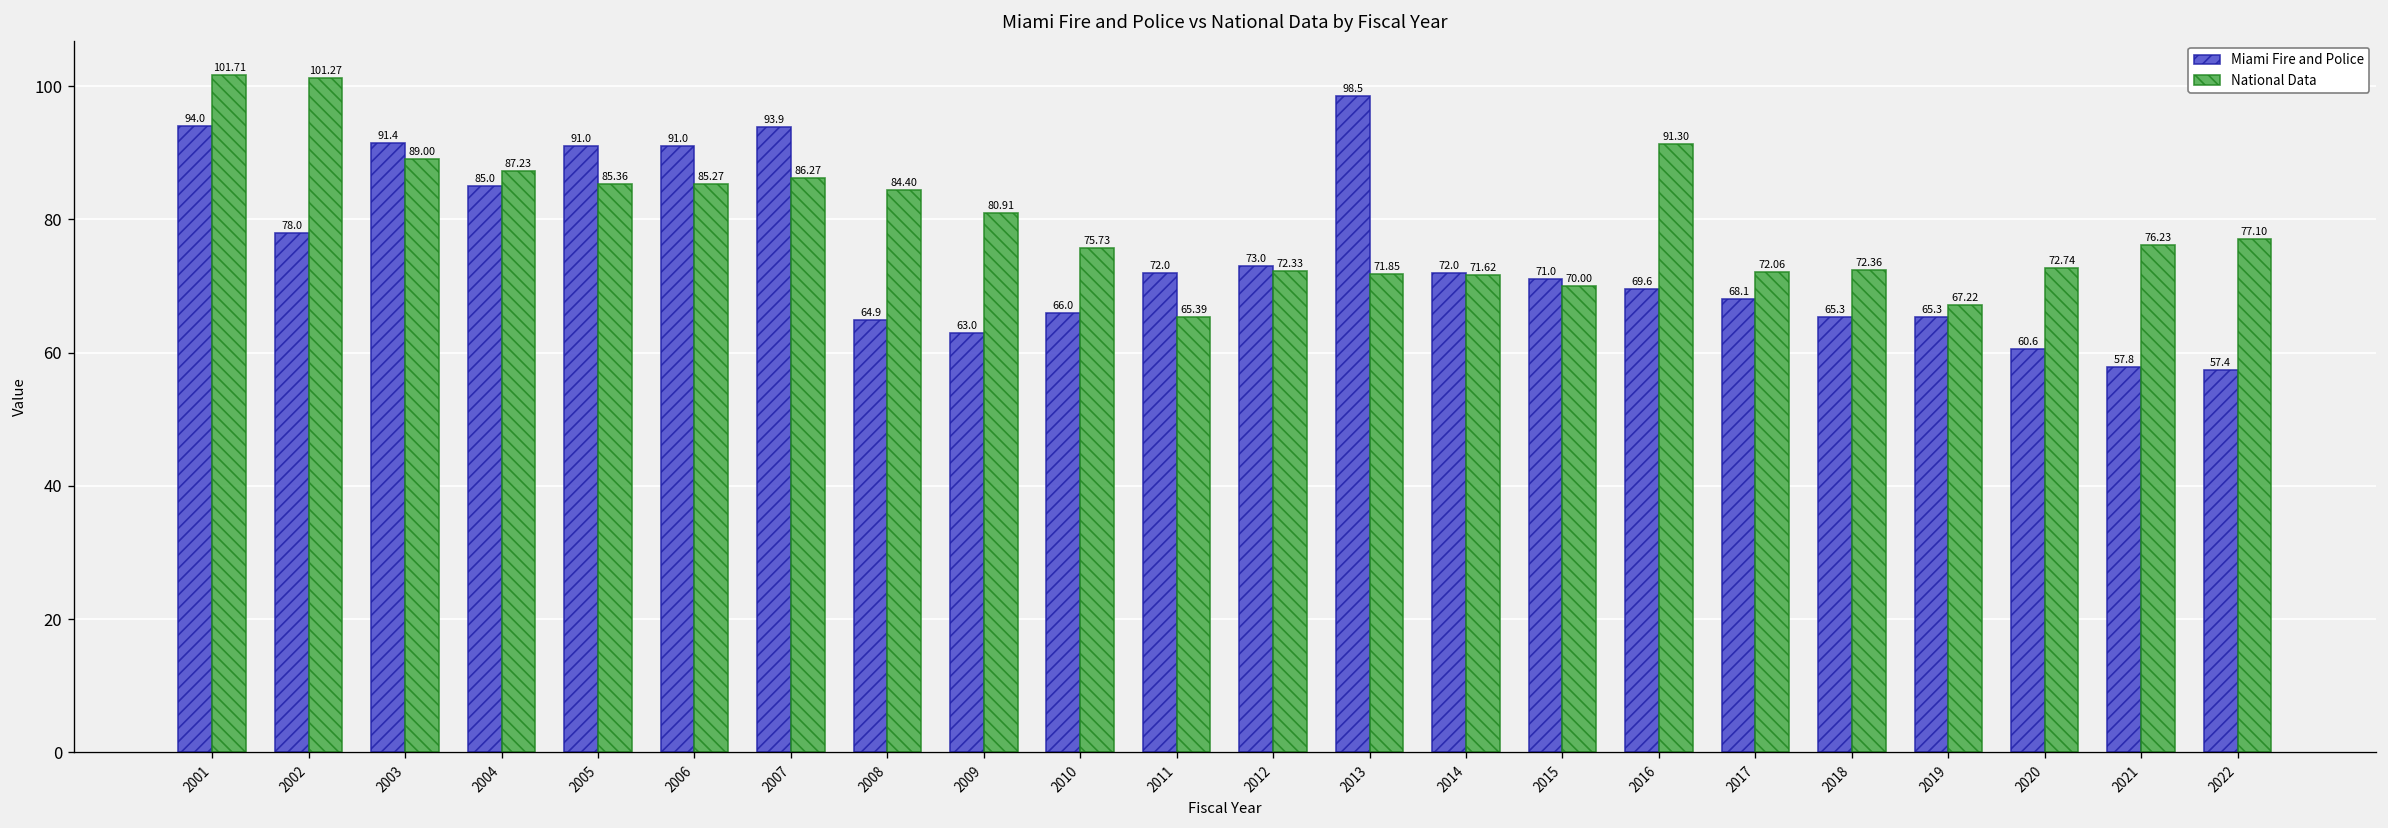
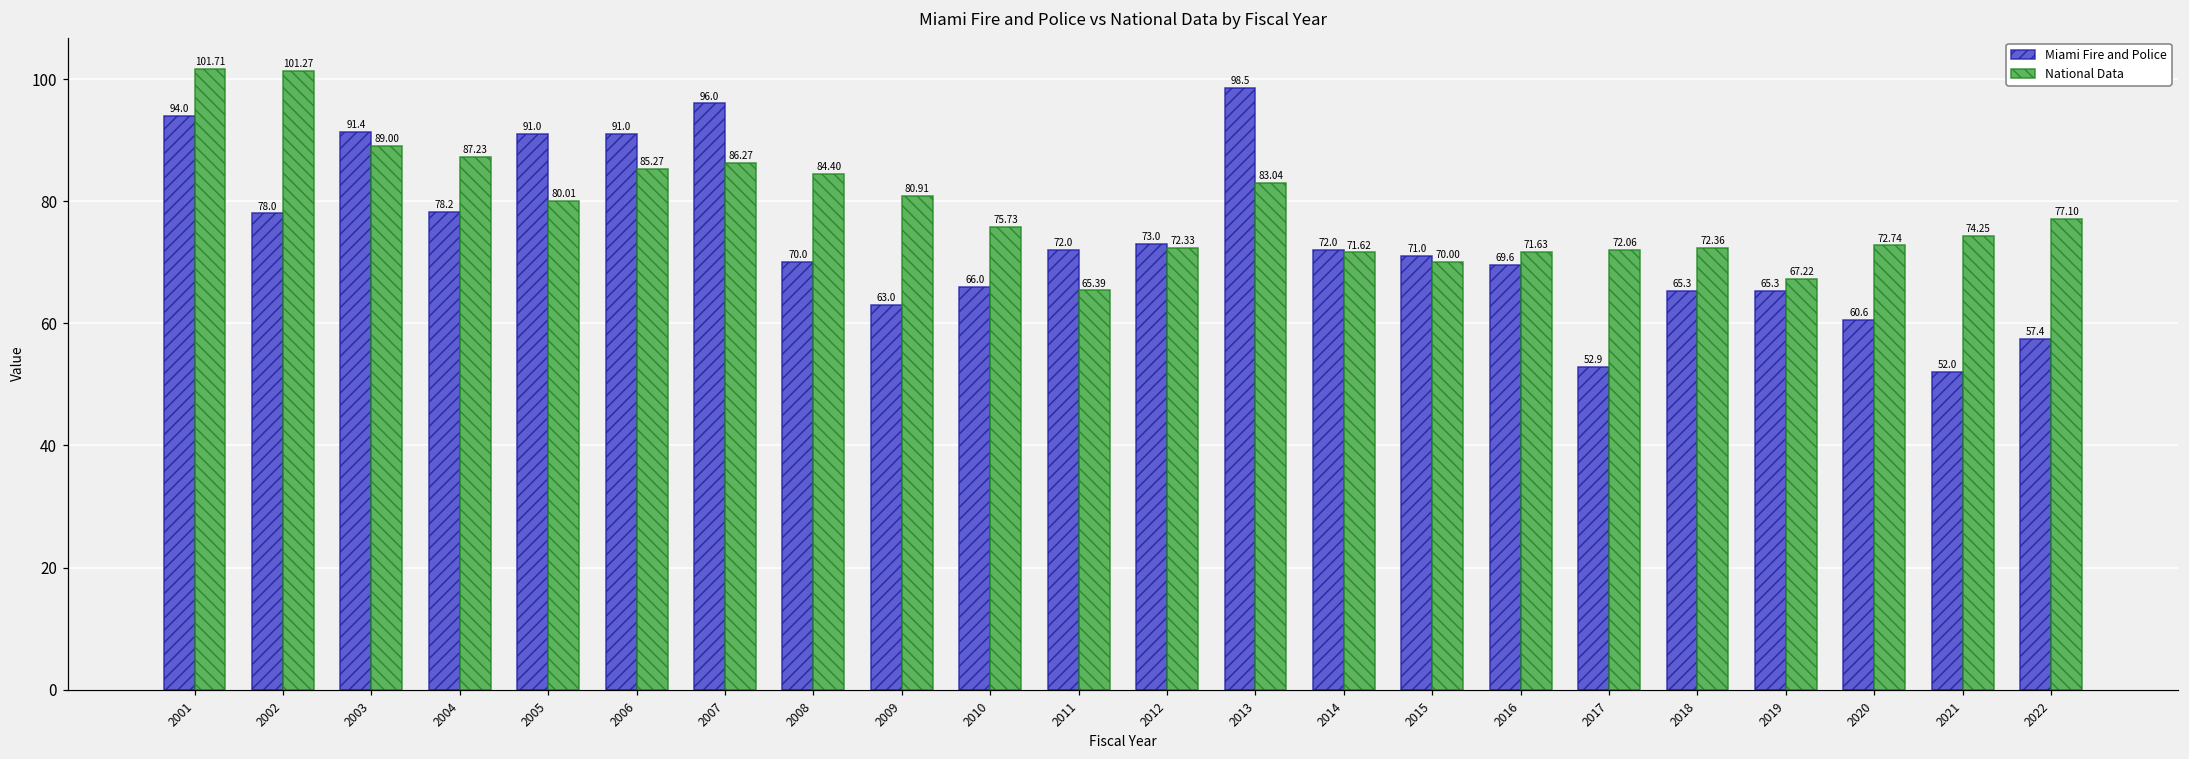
  {
    "Miami Fire and Police": {
      "2001": 94.0,
      "2002": 78.0,
      "2003": 91.4,
-     "2004": 85.0,
+     "2004": 78.2,
      "2005": 91.0,
      "2006": 91.0,
-     "2007": 93.9,
-     "2008": 64.9,
+     "2007": 96.0,
+     "2008": 70.0,
      "2009": 63.0,
      "2010": 66.0,
      "2011": 72.0,
      "2012": 73.0,
      "2013": 98.5,
      "2014": 72.0,
      "2015": 71.0,
      "2016": 69.6,
-     "2017": 68.1,
+     "2017": 52.9,
      "2018": 65.3,
      "2019": 65.3,
      "2020": 60.6,
-     "2021": 57.8,
+     "2021": 52.0,
      "2022": 57.4
    },
    "National Data": {
      "2001": 101.71,
      "2002": 101.27,
      "2003": 89.00,
      "2004": 87.23,
-     "2005": 85.36,
+     "2005": 80.01,
      "2006": 85.27,
      "2007": 86.27,
      "2008": 84.40,
      "2009": 80.91,
      "2010": 75.73,
      "2011": 65.39,
      "2012": 72.33,
-     "2013": 71.85,
+     "2013": 83.04,
      "2014": 71.62,
      "2015": 70.00,
-     "2016": 91.30,
+     "2016": 71.63,
      "2017": 72.06,
      "2018": 72.36,
      "2019": 67.22,
      "2020": 72.74,
-     "2021": 76.23,
+     "2021": 74.25,
      "2022": 77.10
    }
  }
